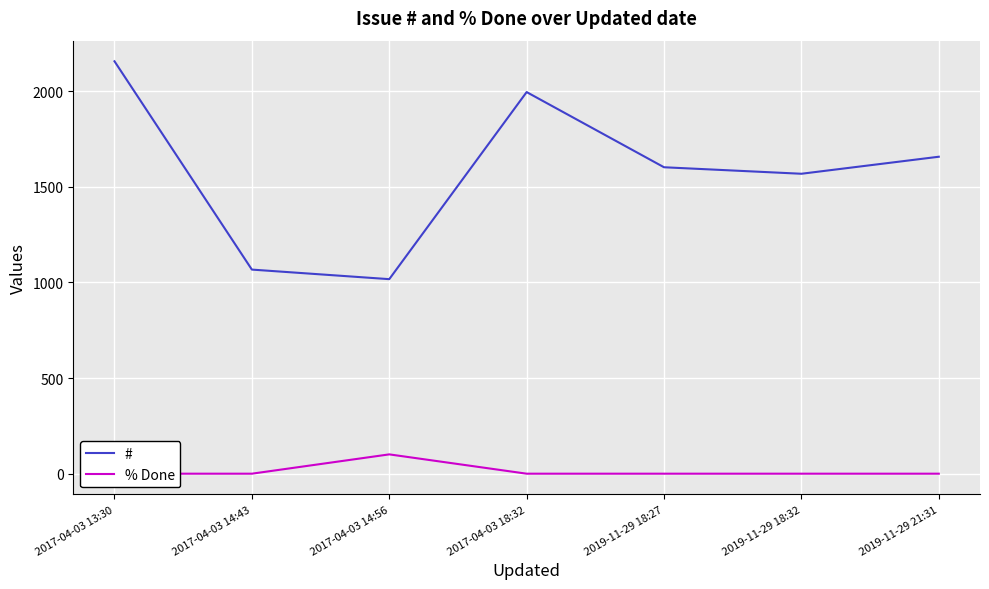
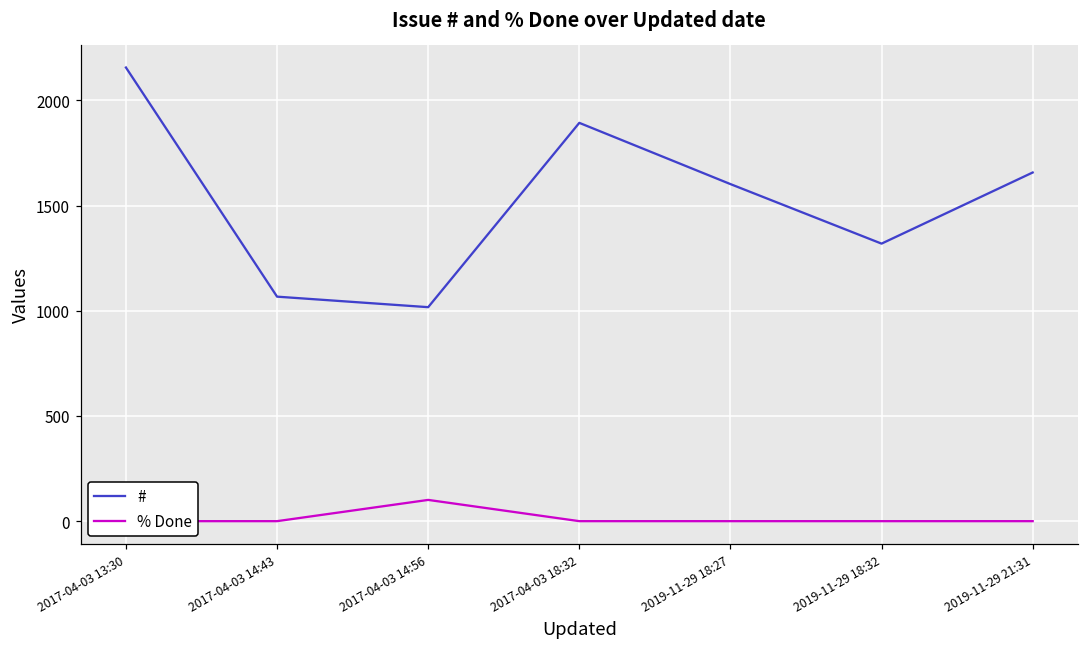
  {
    "#": {
      "2017-04-03 13:30": 2160,
      "2017-04-03 14:43": 1070,
      "2017-04-03 14:56": 1020,
-     "2017-04-03 18:32": 2000,
+     "2017-04-03 18:32": 1890,
      "2019-11-29 18:27": 1600,
-     "2019-11-29 18:32": 1570,
+     "2019-11-29 18:32": 1320,
      "2019-11-29 21:31": 1660
    },
    "% Done": {
      "2017-04-03 14:43": 0,
      "2017-04-03 14:56": 100,
      "2017-04-03 18:32": 0,
      "2019-11-29 18:27": 0,
      "2019-11-29 18:32": 0,
      "2019-11-29 21:31": 0
    }
  }
